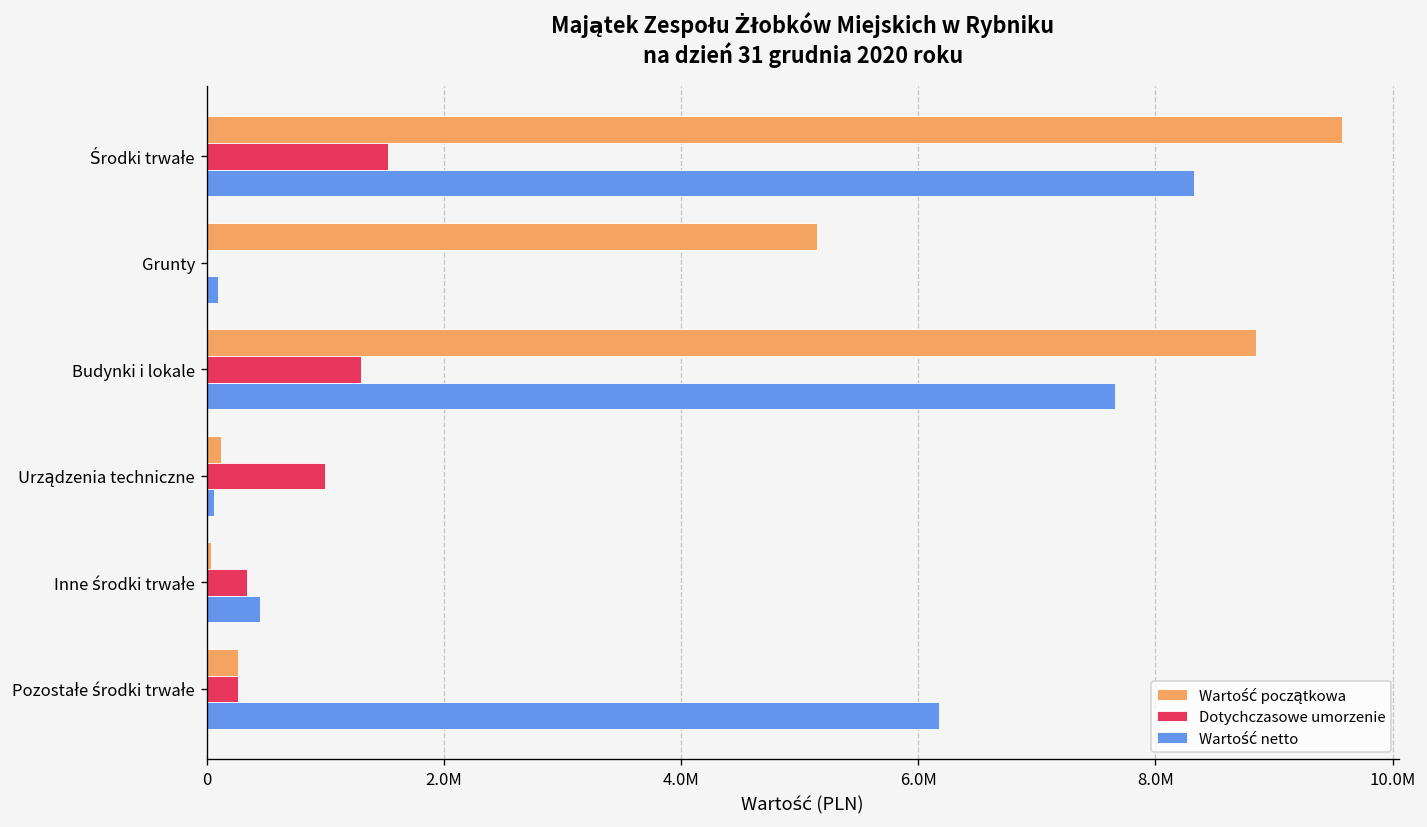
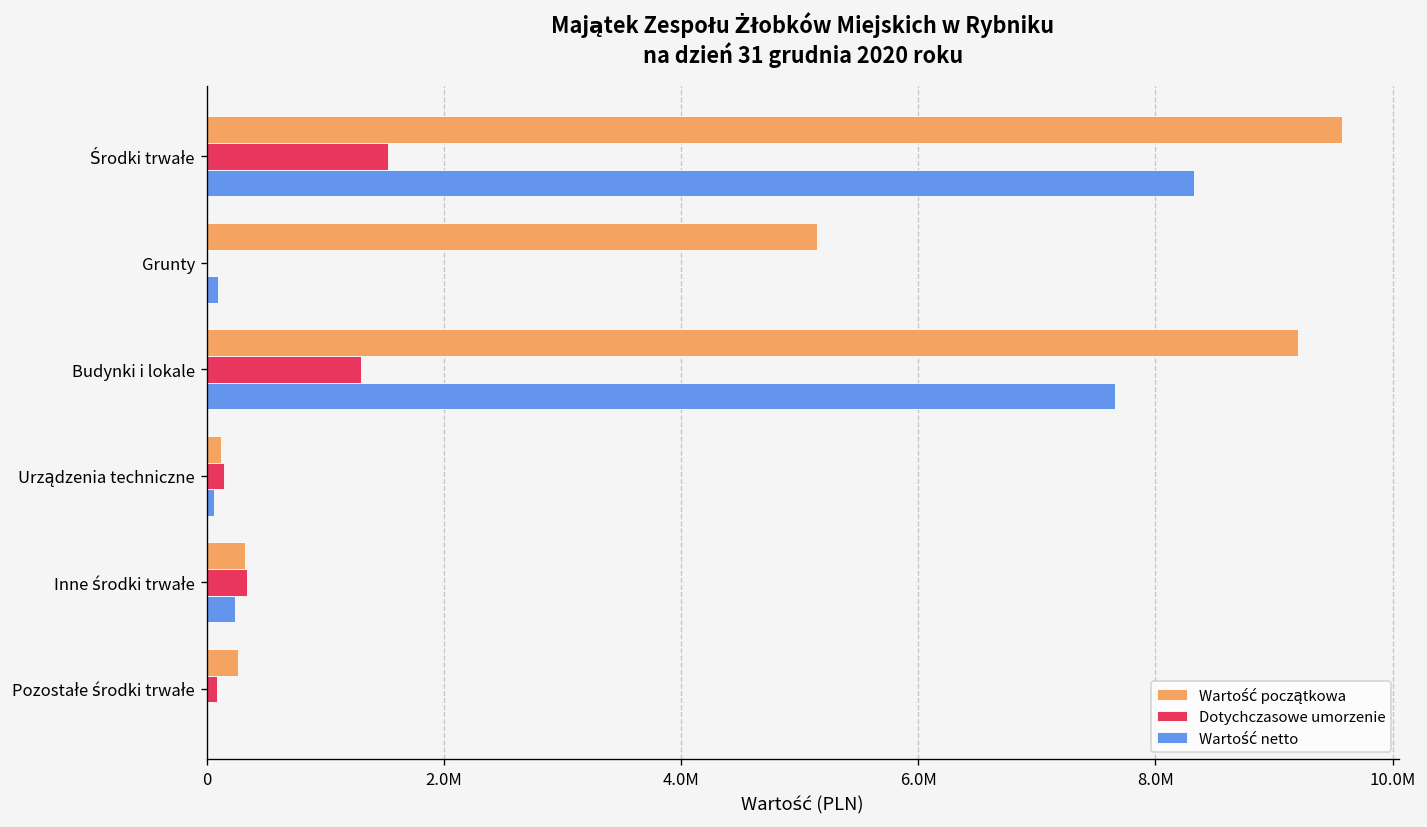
  {
    "Wartość początkowa": {
      "Środki trwałe": 9600000,
      "Grunty": 5100000,
-     "Budynki i lokale": 8800000,
+     "Budynki i lokale": 9200000,
      "Urządzenia techniczne": 100000,
-     "Inne środki trwałe": 0,
+     "Inne środki trwałe": 300000,
      "Pozostałe środki trwałe": 300000
    },
    "Dotychczasowe umorzenie": {
      "Środki trwałe": 1500000,
      "Grunty": 0,
      "Budynki i lokale": 1300000,
-     "Urządzenia techniczne": 1000000,
+     "Urządzenia techniczne": 200000,
      "Inne środki trwałe": 300000,
-     "Pozostałe środki trwałe": 300000
+     "Pozostałe środki trwałe": 100000
    },
    "Wartość netto": {
      "Środki trwałe": 8300000,
      "Grunty": 100000,
      "Budynki i lokale": 7700000,
      "Urządzenia techniczne": 100000,
-     "Inne środki trwałe": 400000,
-     "Pozostałe środki trwałe": 6200000
+     "Inne środki trwałe": 200000,
+     "Pozostałe środki trwałe": 0
    }
  }
